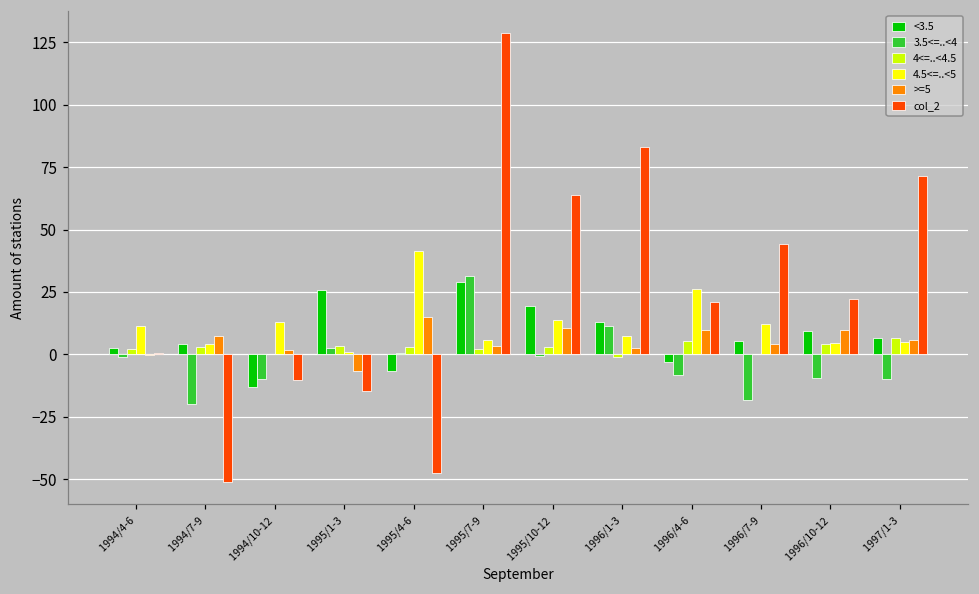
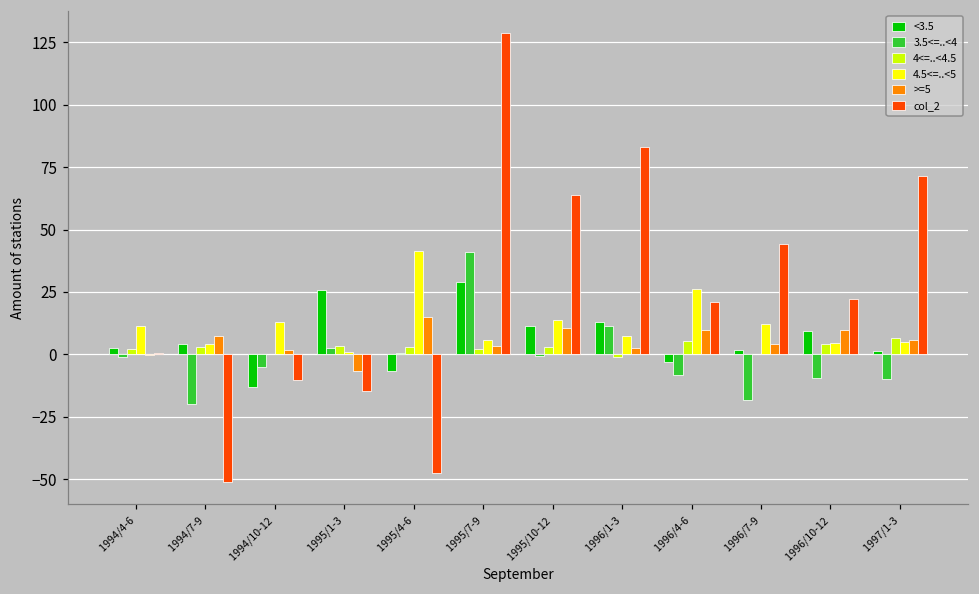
  {
    "<3.5": {
      "1994/4-6": 3,
      "1994/7-9": 4,
      "1994/10-12": -13,
      "1995/1-3": 26,
      "1995/4-6": -7,
      "1995/7-9": 29,
-     "1995/10-12": 19,
+     "1995/10-12": 11,
      "1996/1-3": 13,
      "1996/4-6": -3,
-     "1996/7-9": 6,
+     "1996/7-9": 2,
      "1996/10-12": 9,
-     "1997/1-3": 6
+     "1997/1-3": 1
    },
    "3.5<=..<4": {
      "1994/7-9": -20,
-     "1994/10-12": -10,
+     "1994/10-12": -5,
      "1995/1-3": 3,
-     "1995/7-9": 31,
+     "1995/7-9": 41,
      "1996/1-3": 12,
      "1996/4-6": -8,
      "1996/7-9": -18,
      "1996/10-12": -9,
      "1997/1-3": -10
    },
    ">=5": {
      "1994/7-9": 7,
      "1994/10-12": 2,
      "1995/1-3": -7,
      "1995/4-6": 15,
      "1995/7-9": 3,
      "1995/10-12": 11,
      "1996/1-3": 2,
      "1996/4-6": 10,
      "1996/7-9": 4,
      "1996/10-12": 10,
      "1997/1-3": 6
    },
    "col_2": {
      "1994/7-9": -51,
      "1994/10-12": -10,
      "1995/1-3": -15,
      "1995/4-6": -47,
      "1995/7-9": 129,
      "1995/10-12": 64,
      "1996/1-3": 83,
      "1996/4-6": 21,
      "1996/7-9": 44,
      "1996/10-12": 22,
      "1997/1-3": 72
    }
  }
